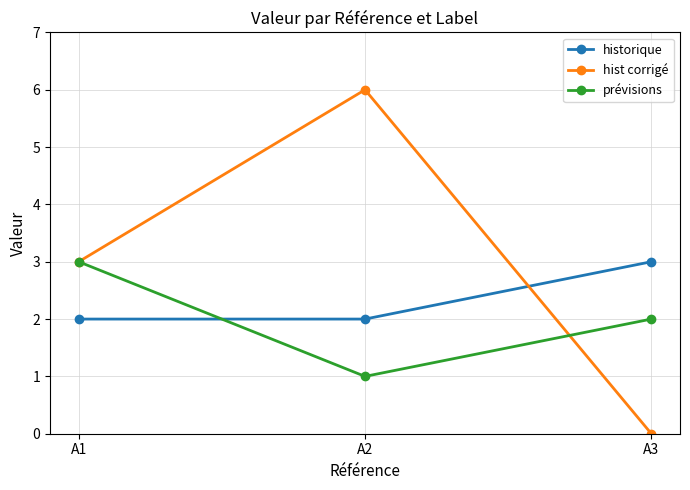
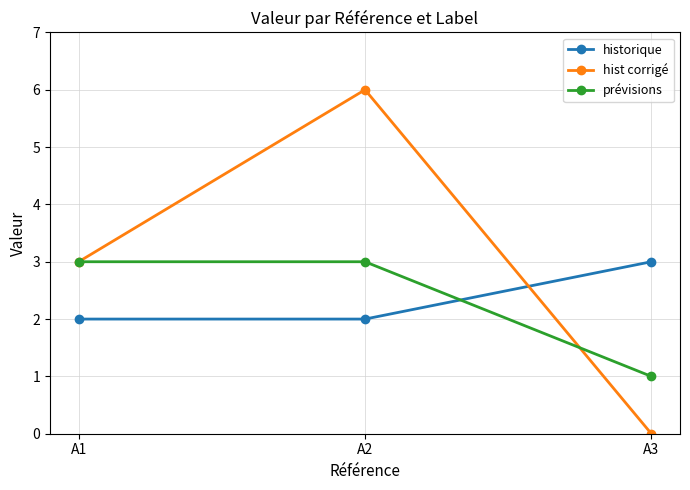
  {
    "historique": {
      "A1": 2,
      "A2": 2,
      "A3": 3
    },
    "hist corrigé": {
      "A2": 6,
      "A3": 0
    },
    "prévisions": {
-     "A2": 1,
-     "A3": 2
+     "A2": 3,
+     "A3": 1
    }
  }
